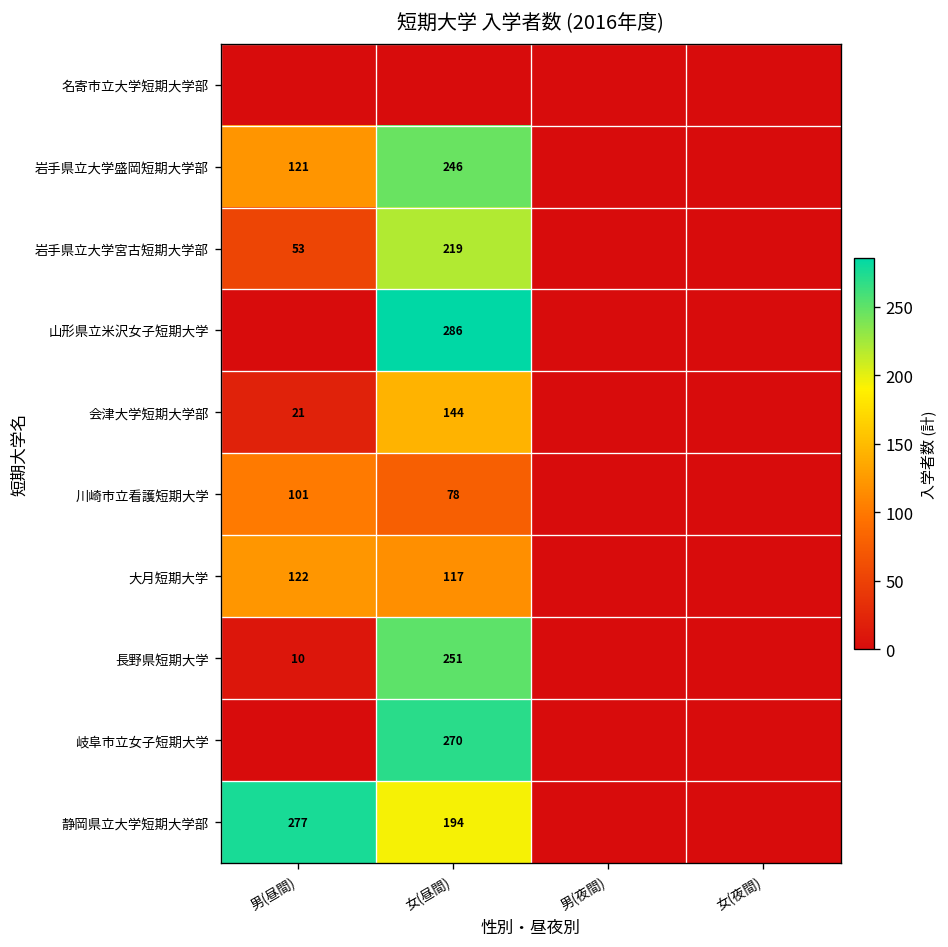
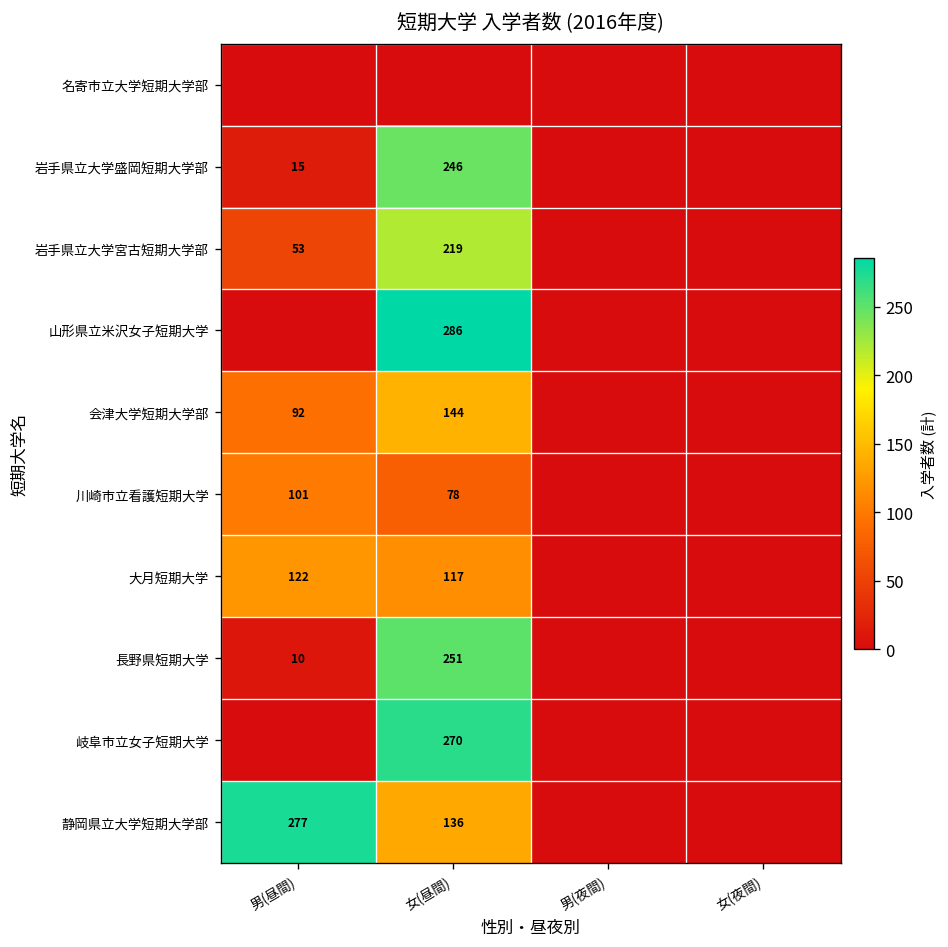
  {
    "岩手県立大学盛岡短期大学部": {
-     "男(昼間)": 121,
+     "男(昼間)": 15,
      "女(昼間)": 246
    },
    "岩手県立大学宮古短期大学部": {
      "男(昼間)": 53,
      "女(昼間)": 219
    },
    "山形県立米沢女子短期大学": {
      "女(昼間)": 286
    },
    "会津大学短期大学部": {
-     "男(昼間)": 21,
+     "男(昼間)": 92,
      "女(昼間)": 144
    },
    "川崎市立看護短期大学": {
      "男(昼間)": 101,
      "女(昼間)": 78
    },
    "大月短期大学": {
      "男(昼間)": 122,
      "女(昼間)": 117
    },
    "長野県短期大学": {
      "男(昼間)": 10,
      "女(昼間)": 251
    },
    "岐阜市立女子短期大学": {
      "女(昼間)": 270
    },
    "静岡県立大学短期大学部": {
      "男(昼間)": 277,
-     "女(昼間)": 194
+     "女(昼間)": 136
    }
  }
